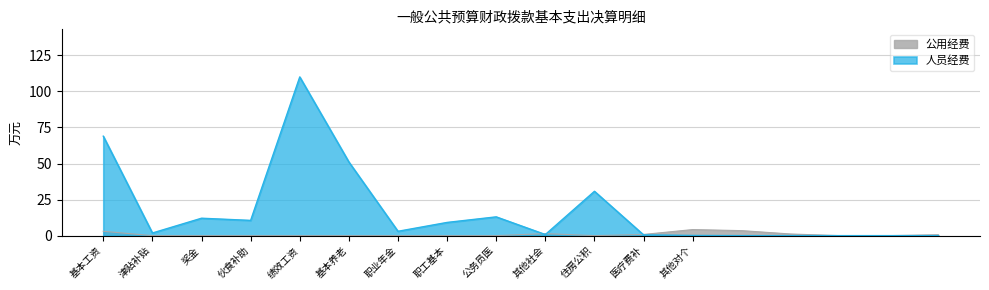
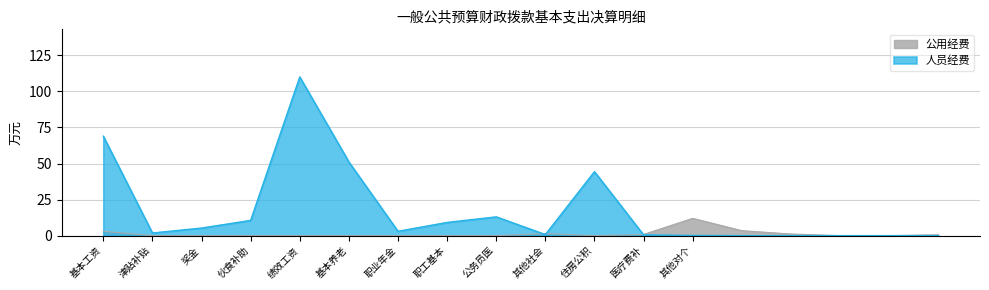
  {
    "公用经费": {
      "基本工资": 3,
      "津贴补贴": 0,
      "奖金": 0,
      "伙食补助": 0,
      "绩效工资": 0,
      "基本养老": 0,
      "职业年金": 0,
      "职工基本": 0,
      "公务员医": 0,
      "住房公积": 0,
-     "其他对个": 4
+     "其他对个": 12
    },
    "人员经费": {
      "基本工资": 69,
      "津贴补贴": 2,
-     "奖金": 12,
+     "奖金": 5,
      "伙食补助": 11,
      "绩效工资": 110,
      "基本养老": 51,
      "职业年金": 3,
      "职工基本": 9,
      "公务员医": 13,
-     "住房公积": 31,
+     "住房公积": 44,
      "其他对个": 0
    }
  }
